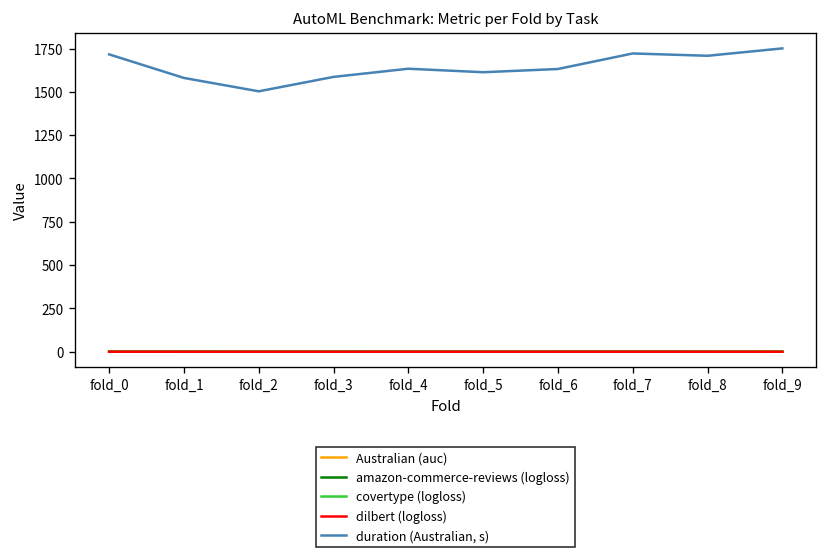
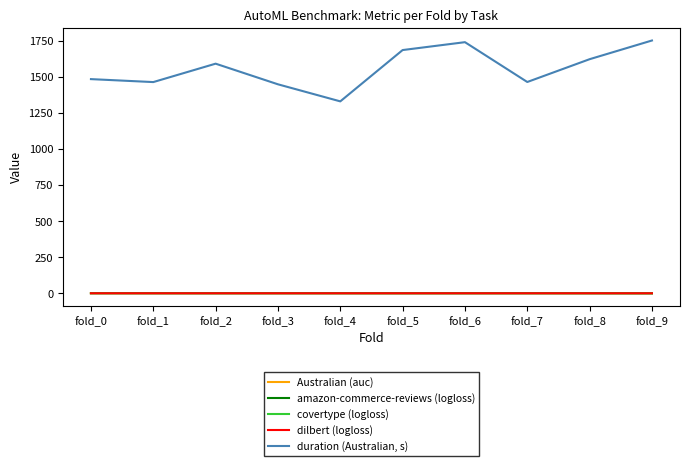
  {
    "dilbert (logloss)": {
      "fold_0": 0,
      "fold_1": 0,
      "fold_2": 0,
      "fold_3": 0,
      "fold_4": 0,
      "fold_5": 0,
      "fold_6": 0,
      "fold_7": 0,
      "fold_8": 0,
      "fold_9": 0
    },
    "duration (Australian, s)": {
-     "fold_0": 1720,
-     "fold_1": 1580,
-     "fold_2": 1500,
-     "fold_3": 1590,
-     "fold_4": 1630,
-     "fold_5": 1610,
-     "fold_6": 1630,
-     "fold_7": 1720,
-     "fold_8": 1710,
+     "fold_0": 1480,
+     "fold_1": 1460,
+     "fold_2": 1590,
+     "fold_3": 1450,
+     "fold_4": 1330,
+     "fold_5": 1680,
+     "fold_6": 1740,
+     "fold_7": 1460,
+     "fold_8": 1620,
      "fold_9": 1750
    }
  }
